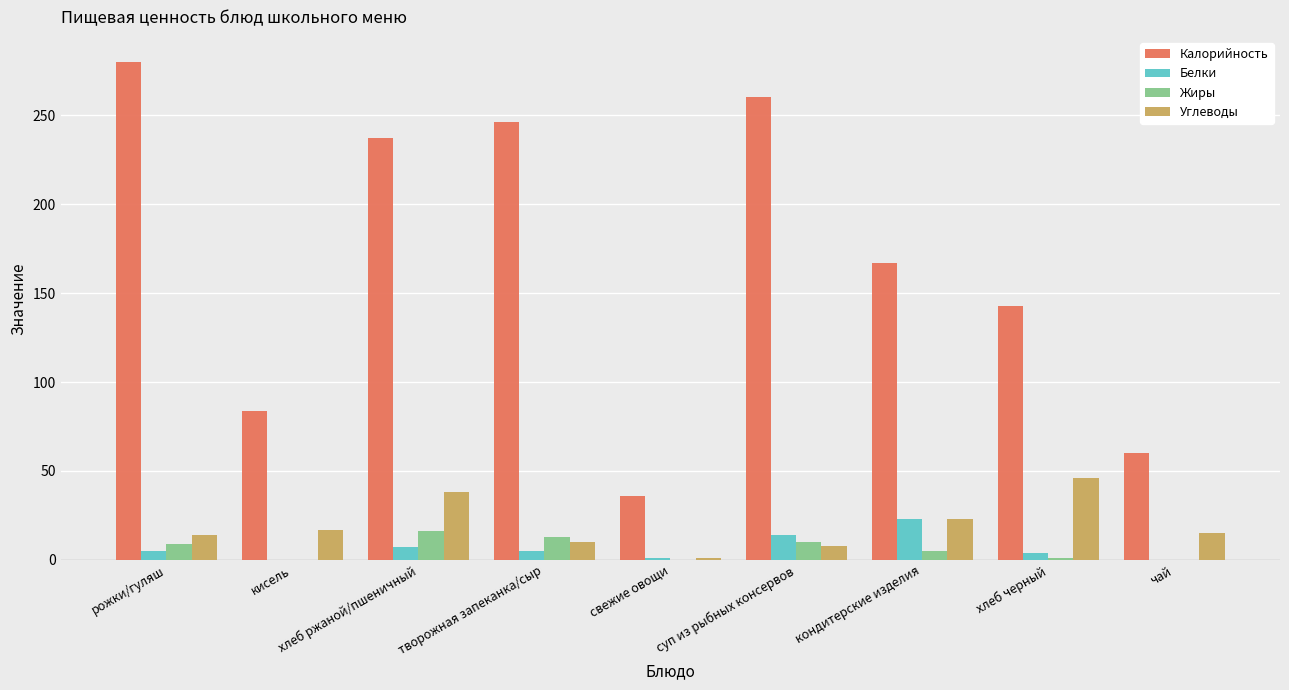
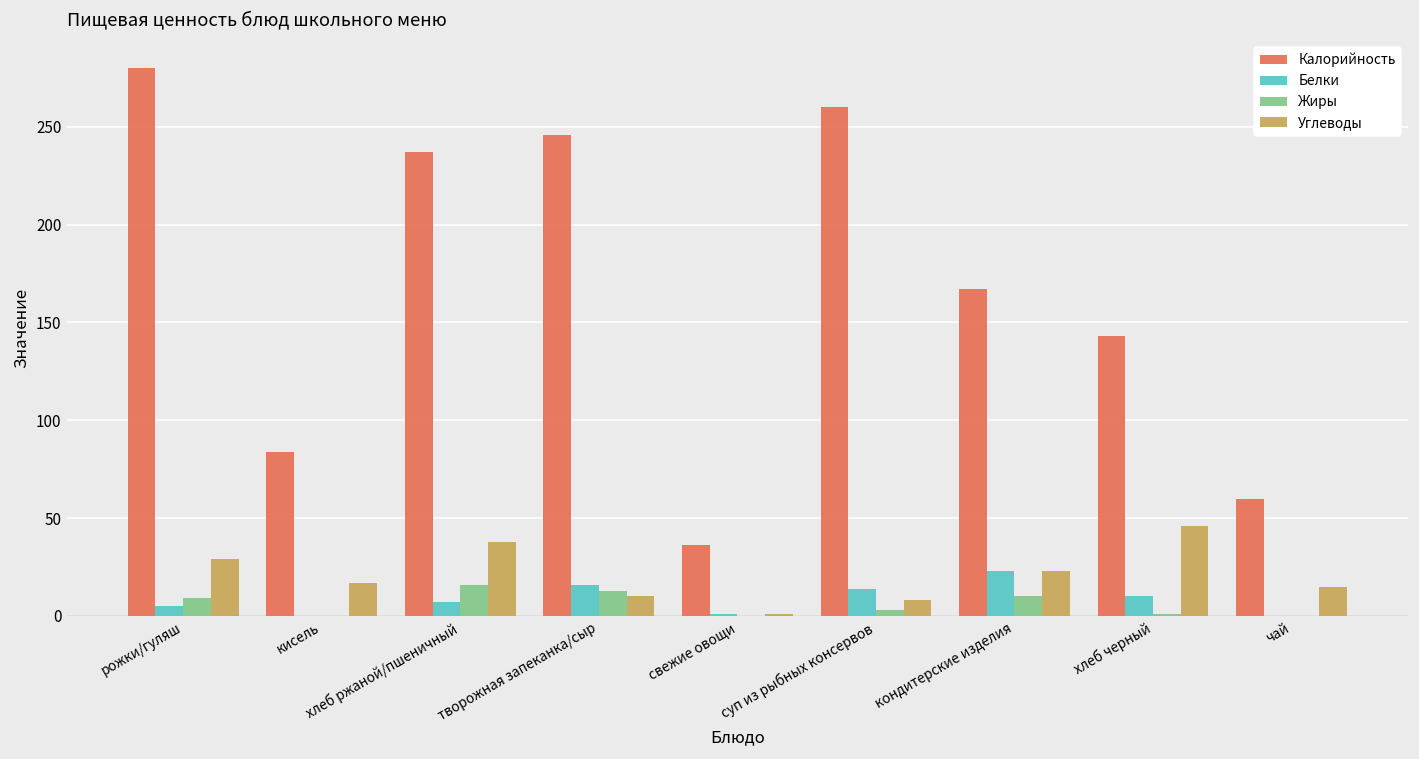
  {
    "Калорийность": {
      "рожки/гуляш": 280,
      "кисель": 84,
      "хлеб ржаной/пшеничный": 237,
      "творожная запеканка/сыр": 246,
      "свежие овощи": 36,
      "суп из рыбных консервов": 260,
      "кондитерские изделия": 167,
      "хлеб черный": 143,
      "чай": 60
    },
    "Белки": {
      "рожки/гуляш": 5,
      "кисель": 0,
      "хлеб ржаной/пшеничный": 7,
-     "творожная запеканка/сыр": 5,
+     "творожная запеканка/сыр": 16,
      "суп из рыбных консервов": 14,
      "кондитерские изделия": 23,
-     "хлеб черный": 4,
+     "хлеб черный": 10,
      "чай": 0
    },
    "Жиры": {
      "рожки/гуляш": 9,
      "кисель": 0,
      "хлеб ржаной/пшеничный": 16,
      "творожная запеканка/сыр": 13,
      "свежие овощи": 0,
-     "суп из рыбных консервов": 10,
-     "кондитерские изделия": 5,
+     "суп из рыбных консервов": 3,
+     "кондитерские изделия": 10,
      "чай": 0
    },
    "Углеводы": {
-     "рожки/гуляш": 14,
+     "рожки/гуляш": 29,
      "кисель": 17,
      "хлеб ржаной/пшеничный": 38,
      "творожная запеканка/сыр": 10,
      "суп из рыбных консервов": 8,
      "кондитерские изделия": 23,
      "хлеб черный": 46,
      "чай": 15
    }
  }
